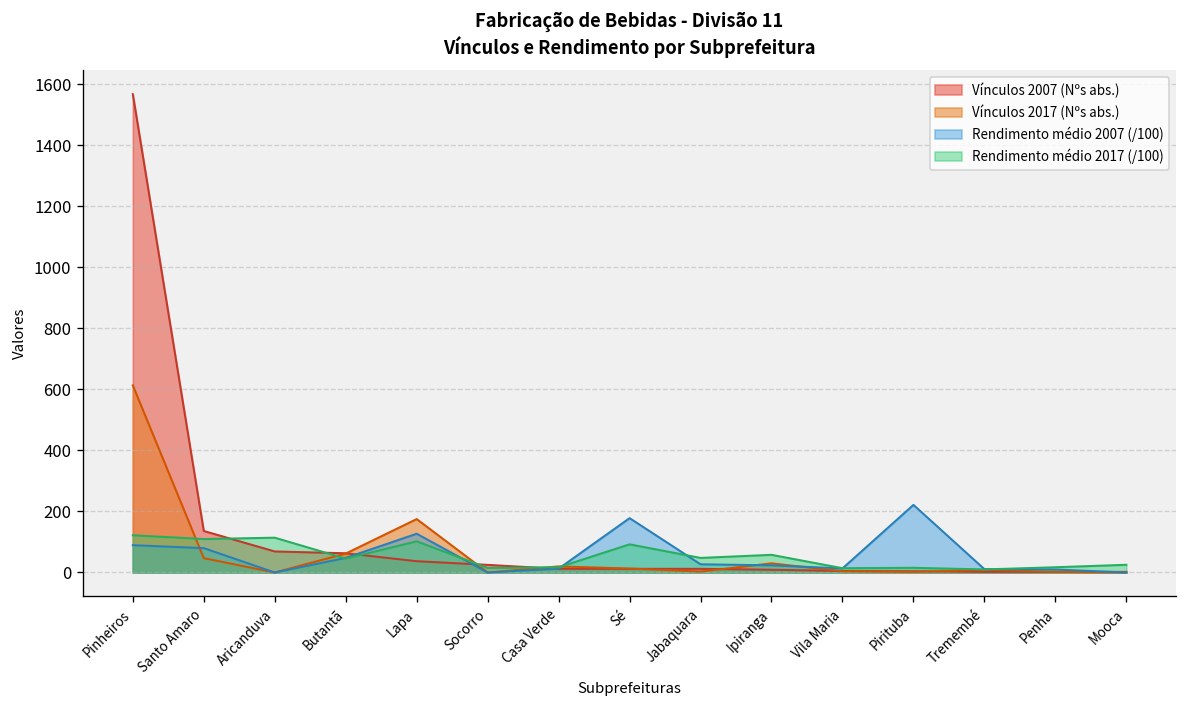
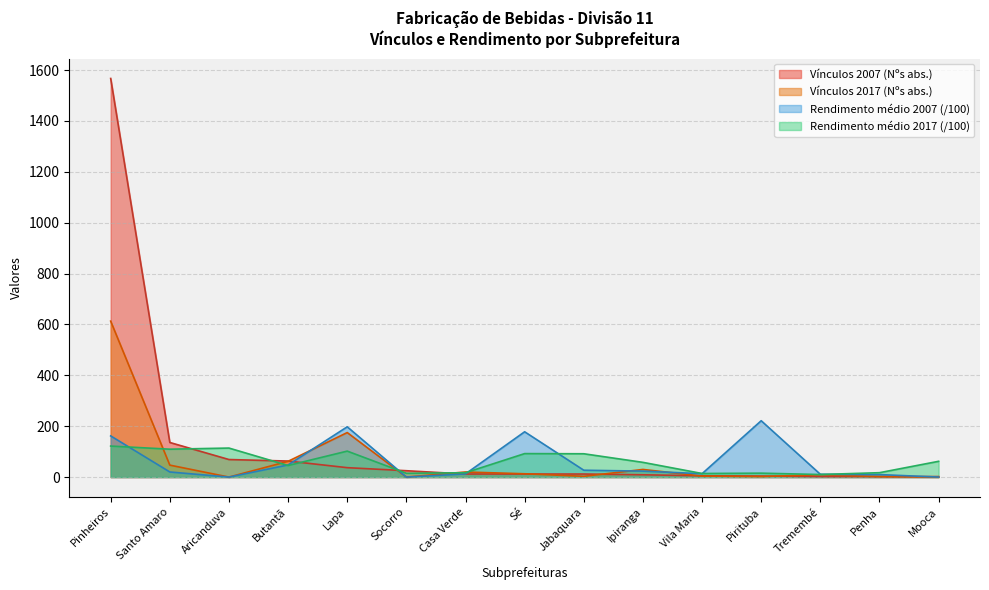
  {
    "Rendimento médio 2007 (/100)": {
-     "Pinheiros": 90,
-     "Santo Amaro": 80,
-     "Lapa": 130,
+     "Pinheiros": 160,
+     "Santo Amaro": 20,
+     "Lapa": 200,
      "Sé": 180,
      "Jabaquara": 30,
      "Pirituba": 220
    },
    "Rendimento médio 2017 (/100)": {
      "Pinheiros": 120,
      "Santo Amaro": 110,
      "Aricanduva": 110,
      "Lapa": 100,
      "Socorro": 10,
      "Sé": 90,
-     "Jabaquara": 50,
+     "Jabaquara": 90,
      "Ipiranga": 60,
      "Pirituba": 20,
-     "Mooca": 30
+     "Mooca": 60
    }
  }
